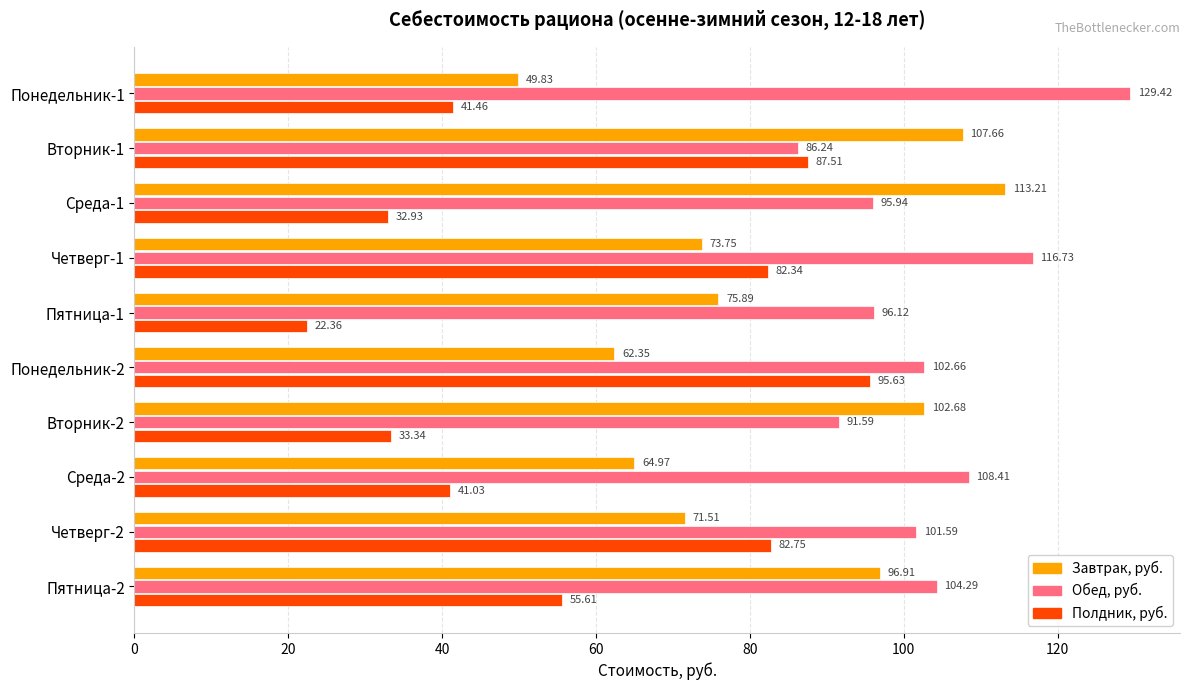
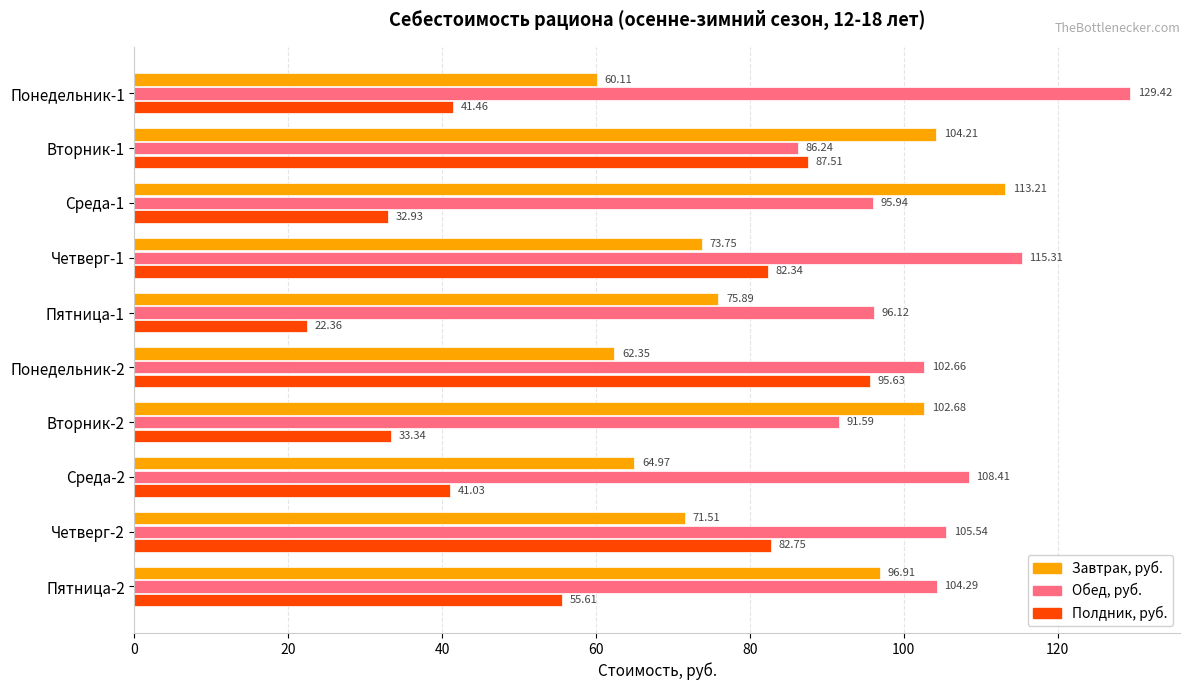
  {
    "Завтрак, руб.": {
-     "Понедельник-1": 49.83,
-     "Вторник-1": 107.66,
+     "Понедельник-1": 60.11,
+     "Вторник-1": 104.21,
      "Среда-1": 113.21,
      "Четверг-1": 73.75,
      "Пятница-1": 75.89,
      "Понедельник-2": 62.35,
      "Вторник-2": 102.68,
      "Среда-2": 64.97,
      "Четверг-2": 71.51,
      "Пятница-2": 96.91
    },
    "Обед, руб.": {
      "Понедельник-1": 129.42,
      "Вторник-1": 86.24,
      "Среда-1": 95.94,
-     "Четверг-1": 116.73,
+     "Четверг-1": 115.31,
      "Пятница-1": 96.12,
      "Понедельник-2": 102.66,
      "Вторник-2": 91.59,
      "Среда-2": 108.41,
-     "Четверг-2": 101.59,
+     "Четверг-2": 105.54,
      "Пятница-2": 104.29
    },
    "Полдник, руб.": {
      "Понедельник-1": 41.46,
      "Вторник-1": 87.51,
      "Среда-1": 32.93,
      "Четверг-1": 82.34,
      "Пятница-1": 22.36,
      "Понедельник-2": 95.63,
      "Вторник-2": 33.34,
      "Среда-2": 41.03,
      "Четверг-2": 82.75,
      "Пятница-2": 55.61
    }
  }
